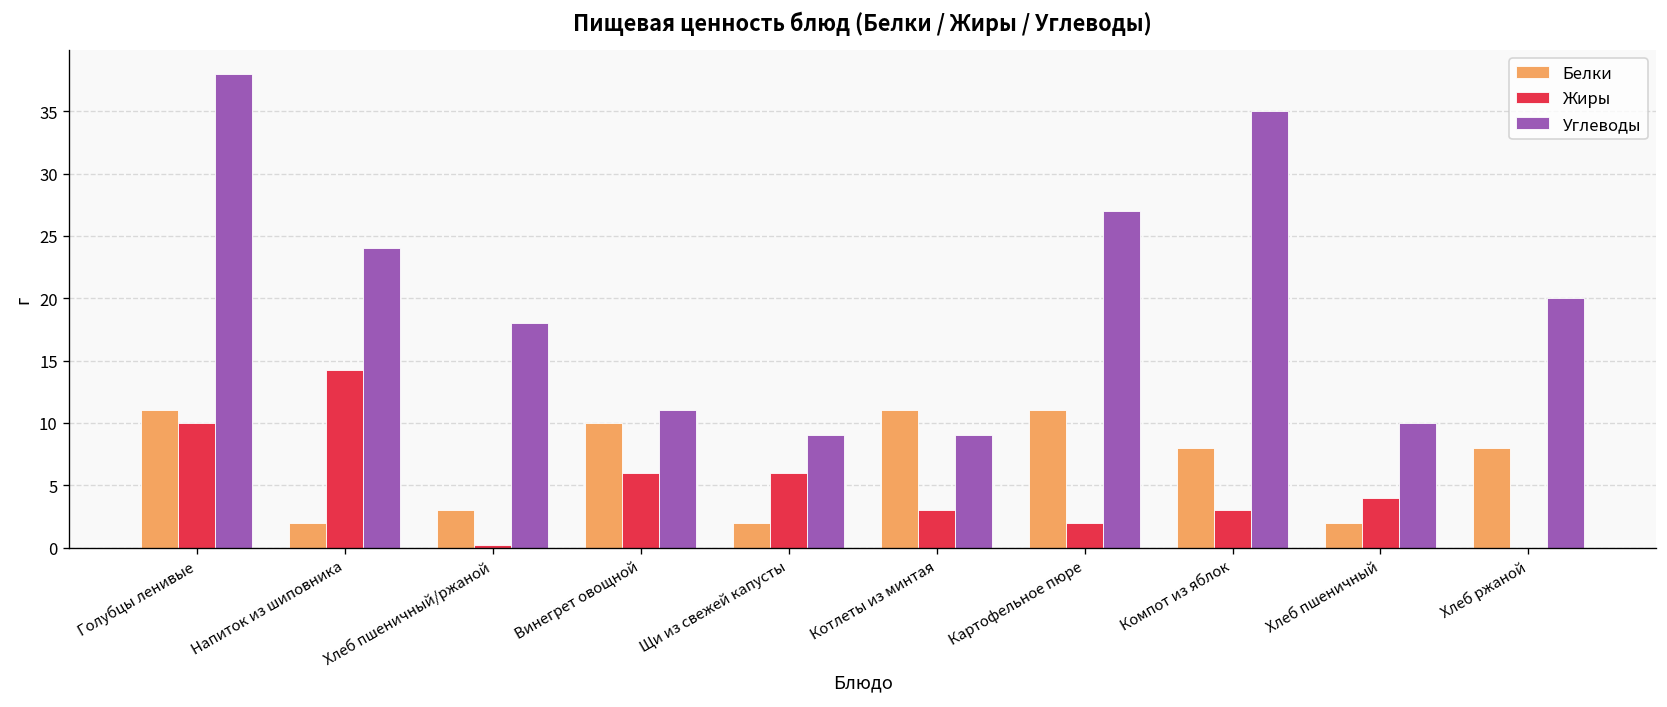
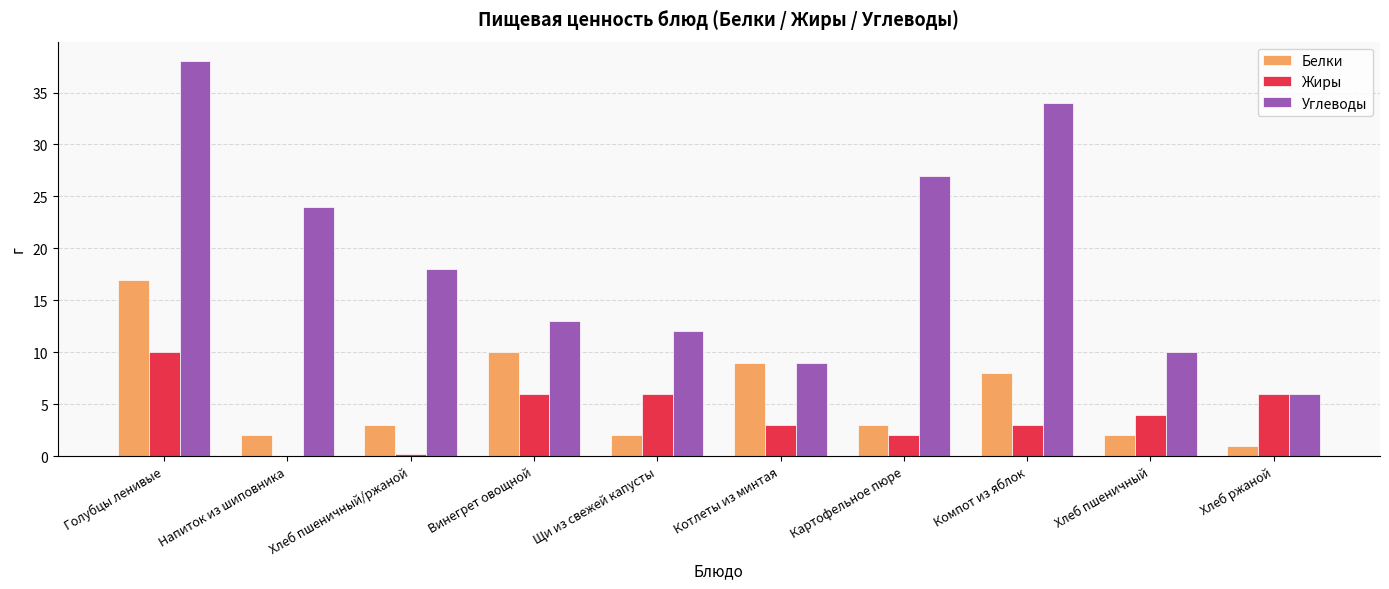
  {
    "Белки": {
-     "Голубцы ленивые": 11,
+     "Голубцы ленивые": 17,
      "Напиток из шиповника": 2,
      "Хлеб пшеничный/ржаной": 3,
      "Винегрет овощной": 10,
      "Щи из свежей капусты": 2,
-     "Котлеты из минтая": 11,
-     "Картофельное пюре": 11,
+     "Котлеты из минтая": 9,
+     "Картофельное пюре": 3,
      "Компот из яблок": 8,
      "Хлеб пшеничный": 2,
-     "Хлеб ржаной": 8
+     "Хлеб ржаной": 1
    },
    "Жиры": {
      "Голубцы ленивые": 10.0,
-     "Напиток из шиповника": 14.3,
+     "Напиток из шиповника": 0.0,
      "Винегрет овощной": 6.0,
      "Щи из свежей капусты": 6.0,
      "Котлеты из минтая": 3.0,
      "Картофельное пюре": 2.0,
      "Компот из яблок": 3.0,
      "Хлеб пшеничный": 4.0,
-     "Хлеб ржаной": 0
+     "Хлеб ржаной": 6
    },
    "Углеводы": {
      "Голубцы ленивые": 38,
      "Напиток из шиповника": 24,
      "Хлеб пшеничный/ржаной": 18,
-     "Винегрет овощной": 11,
-     "Щи из свежей капусты": 9,
+     "Винегрет овощной": 13,
+     "Щи из свежей капусты": 12,
      "Котлеты из минтая": 9,
      "Картофельное пюре": 27,
-     "Компот из яблок": 35,
+     "Компот из яблок": 34,
      "Хлеб пшеничный": 10,
-     "Хлеб ржаной": 20
+     "Хлеб ржаной": 6
    }
  }
